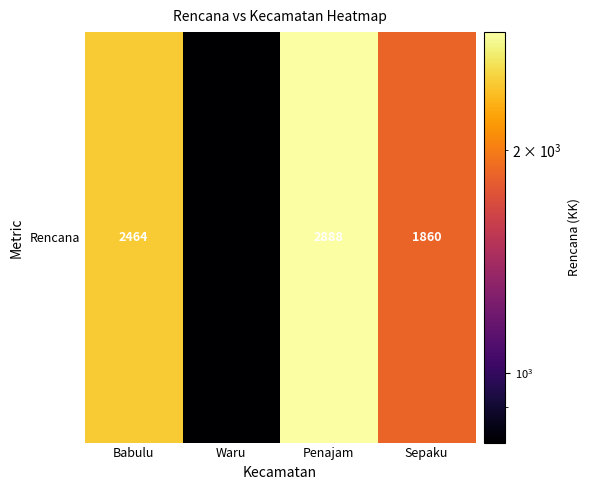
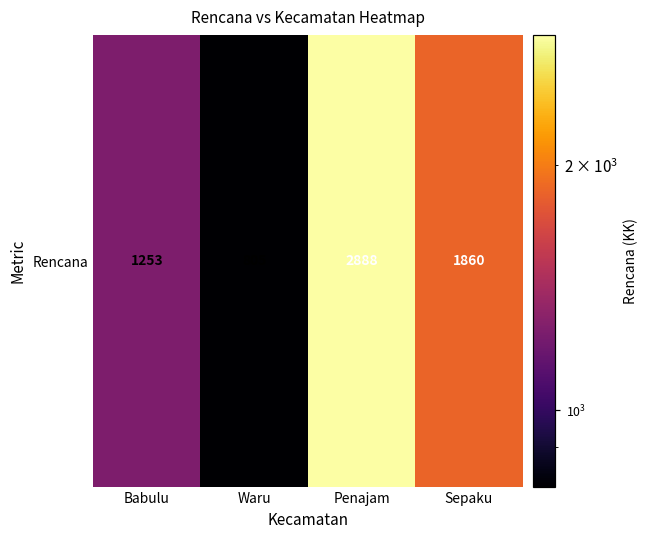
  {
    "Rencana": {
-     "Babulu": 2464,
+     "Babulu": 1253,
      "Penajam": 2888,
      "Sepaku": 1860
    }
  }
